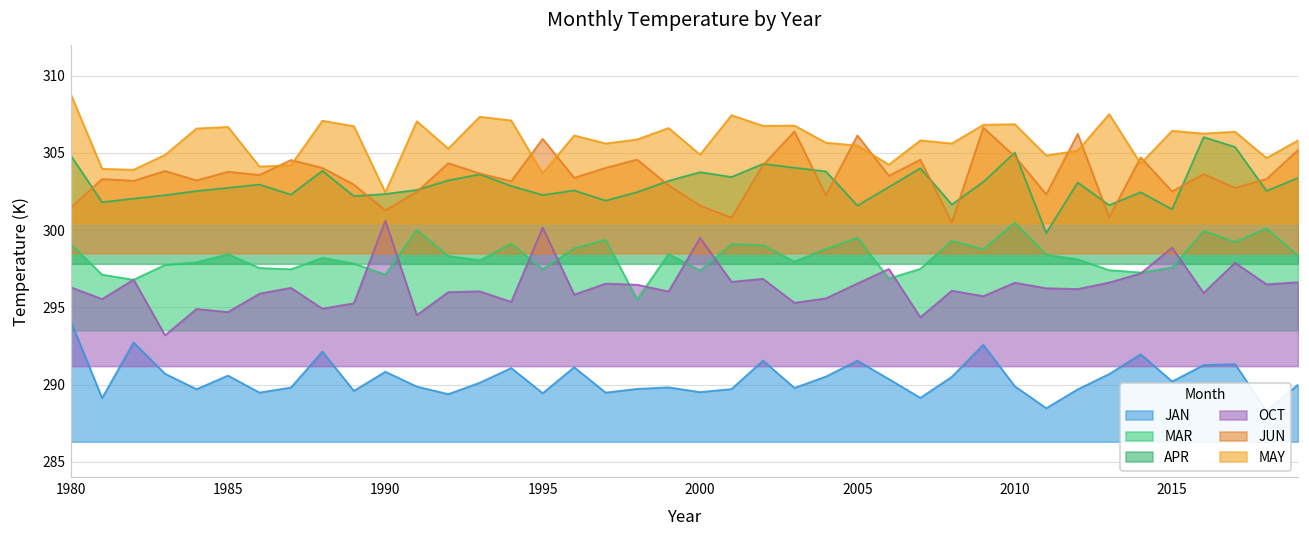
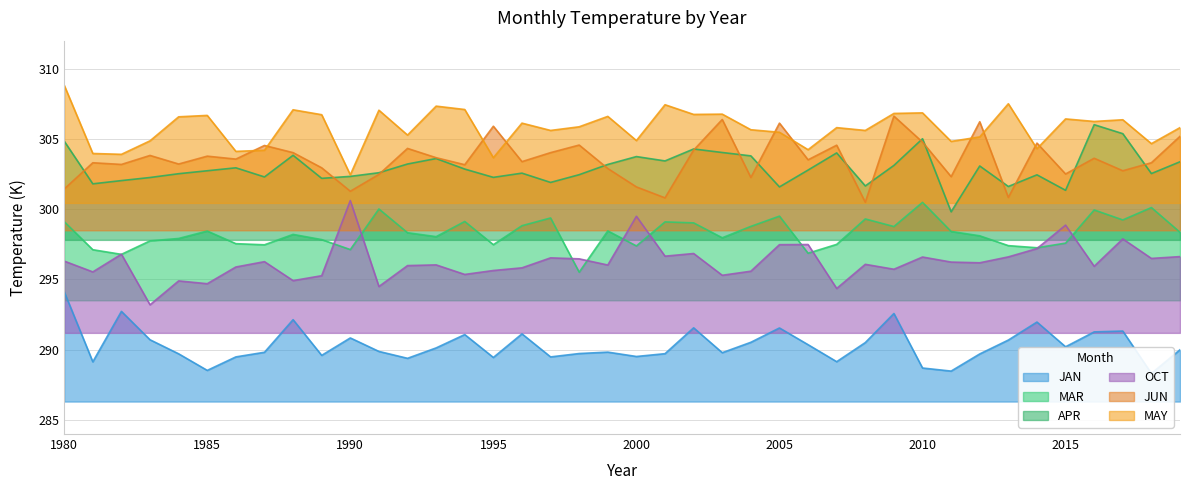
  {
    "JAN": {
      "1980": 294.1,
-     "1985": 290.6,
+     "1985": 288.5,
      "1990": 290.8,
      "1995": 289.5,
      "2000": 289.5,
      "2005": 291.6,
-     "2010": 289.9,
+     "2010": 288.7,
      "2015": 290.2
    },
    "OCT": {
      "1980": 296.3,
      "1985": 294.7,
      "1990": 300.6,
-     "1995": 300.2,
+     "1995": 295.6,
      "2000": 299.5,
-     "2005": 296.6,
+     "2005": 297.5,
      "2010": 296.6,
      "2015": 298.9
    }
  }
